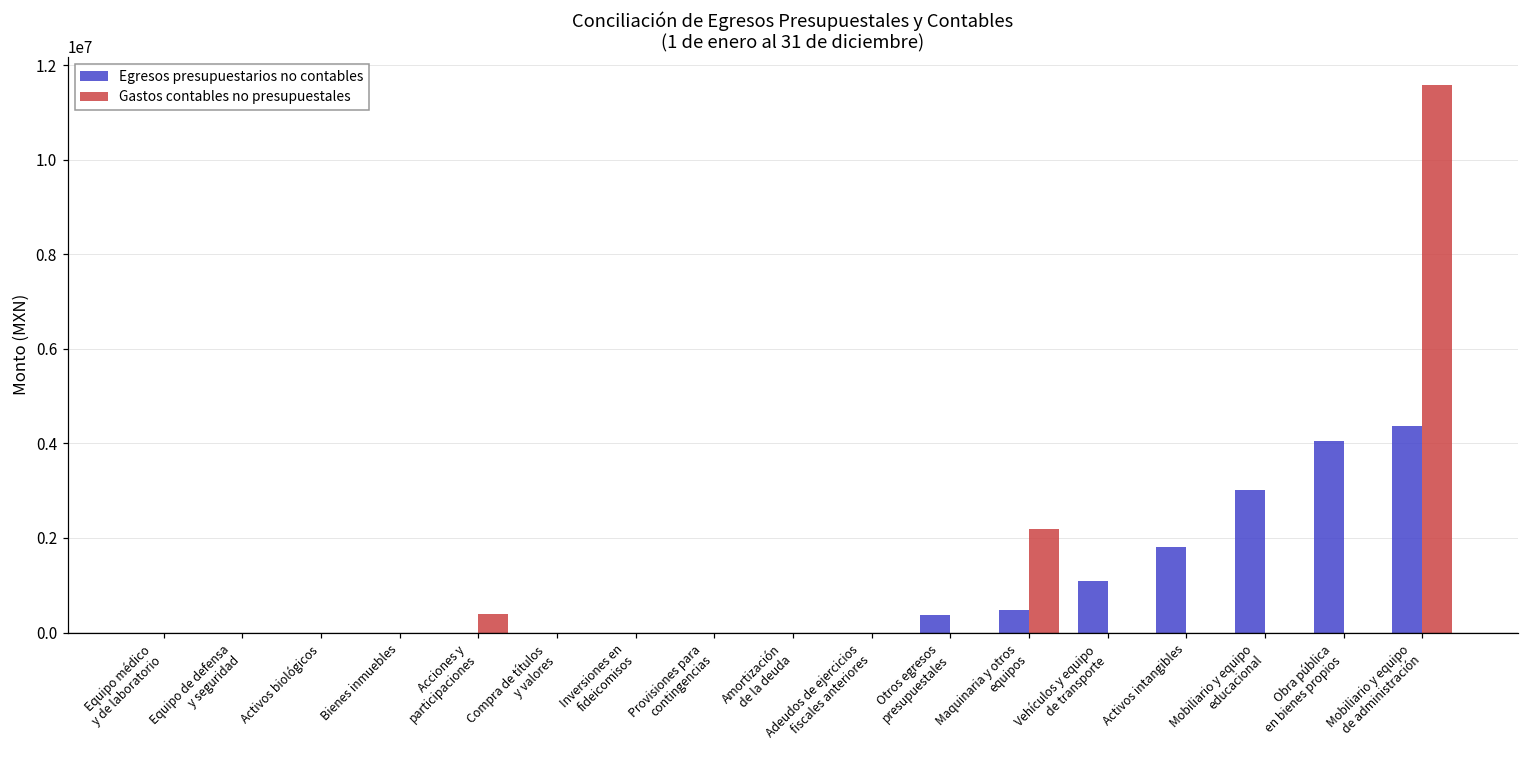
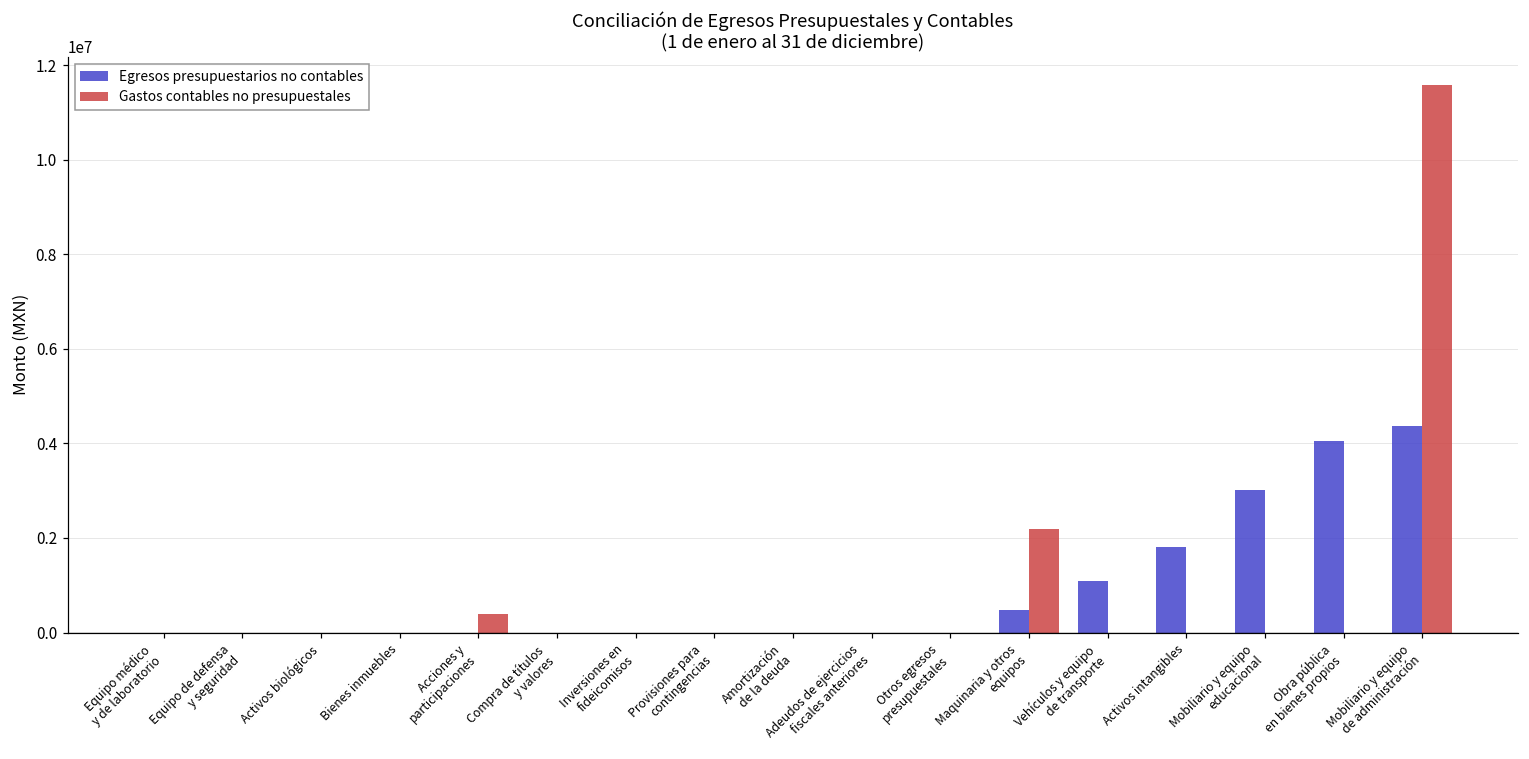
  {
    "Egresos presupuestarios no contables": {
      "Equipo médico y de laboratorio": 0,
      "Equipo de defensa y seguridad": 0,
      "Activos biológicos": 0,
      "Bienes inmuebles": 0,
      "Acciones y participaciones": 0,
      "Compra de títulos y valores": 0,
      "Inversiones en fideicomisos": 0,
      "Provisiones para contingencias": 0,
      "Amortización de la deuda": 0,
      "Adeudos de ejercicios fiscales anteriores": 0,
-     "Otros egresos presupuestales": 400000,
+     "Otros egresos presupuestales": 0,
      "Maquinaria y otros equipos": 500000,
      "Vehículos y equipo de transporte": 1100000,
      "Activos intangibles": 1800000,
      "Mobiliario y equipo educacional": 3000000,
      "Obra pública en bienes propios": 4100000,
      "Mobiliario y equipo de administración": 4400000
    },
    "Gastos contables no presupuestales": {
      "Equipo médico y de laboratorio": 0,
      "Equipo de defensa y seguridad": 0,
      "Activos biológicos": 0,
      "Bienes inmuebles": 0,
      "Acciones y participaciones": 400000,
      "Compra de títulos y valores": 0,
      "Inversiones en fideicomisos": 0,
      "Provisiones para contingencias": 0,
      "Amortización de la deuda": 0,
      "Adeudos de ejercicios fiscales anteriores": 0,
      "Otros egresos presupuestales": 0,
      "Maquinaria y otros equipos": 2200000,
      "Vehículos y equipo de transporte": 0,
      "Activos intangibles": 0,
      "Mobiliario y equipo educacional": 0,
      "Obra pública en bienes propios": 0,
      "Mobiliario y equipo de administración": 11600000
    }
  }
